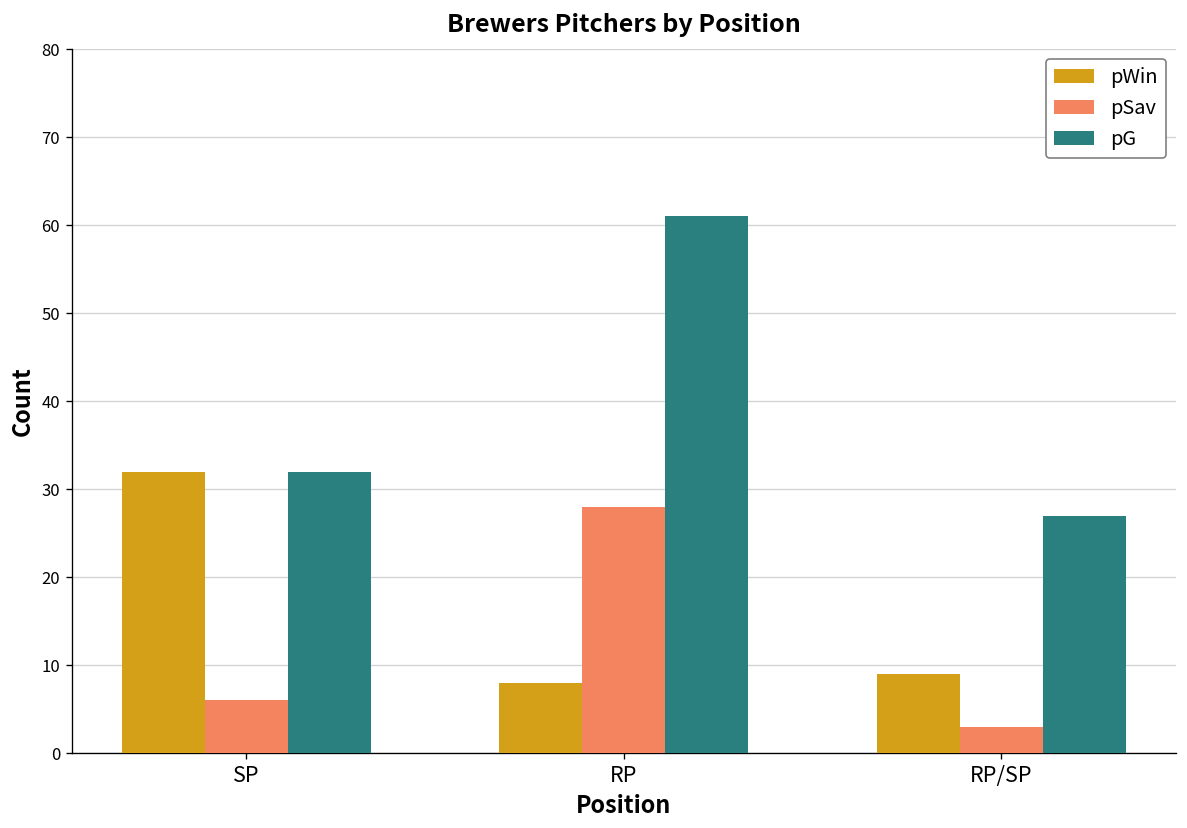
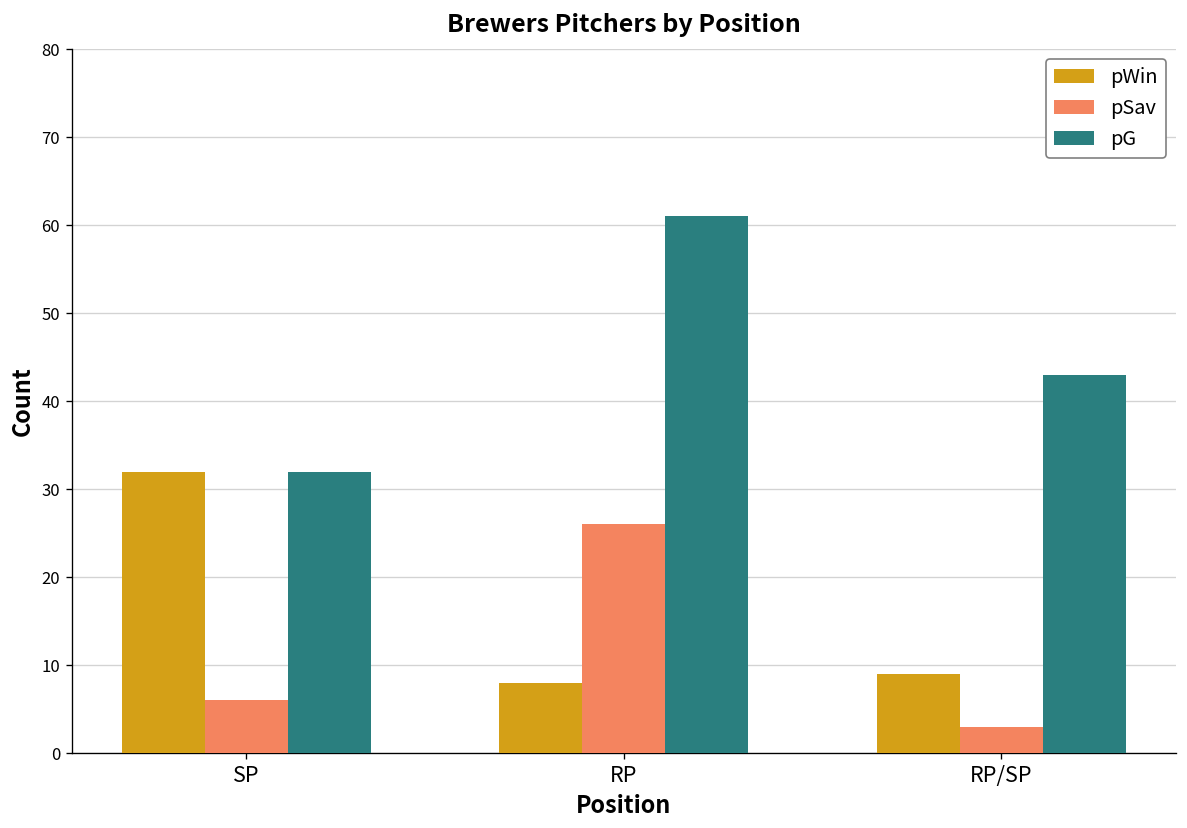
  {
    "pWin": {
      "SP": 32,
      "RP": 8,
      "RP/SP": 9
    },
    "pSav": {
      "SP": 6,
-     "RP": 28,
+     "RP": 26,
      "RP/SP": 3
    },
    "pG": {
      "SP": 32,
      "RP": 61,
-     "RP/SP": 27
+     "RP/SP": 43
    }
  }
